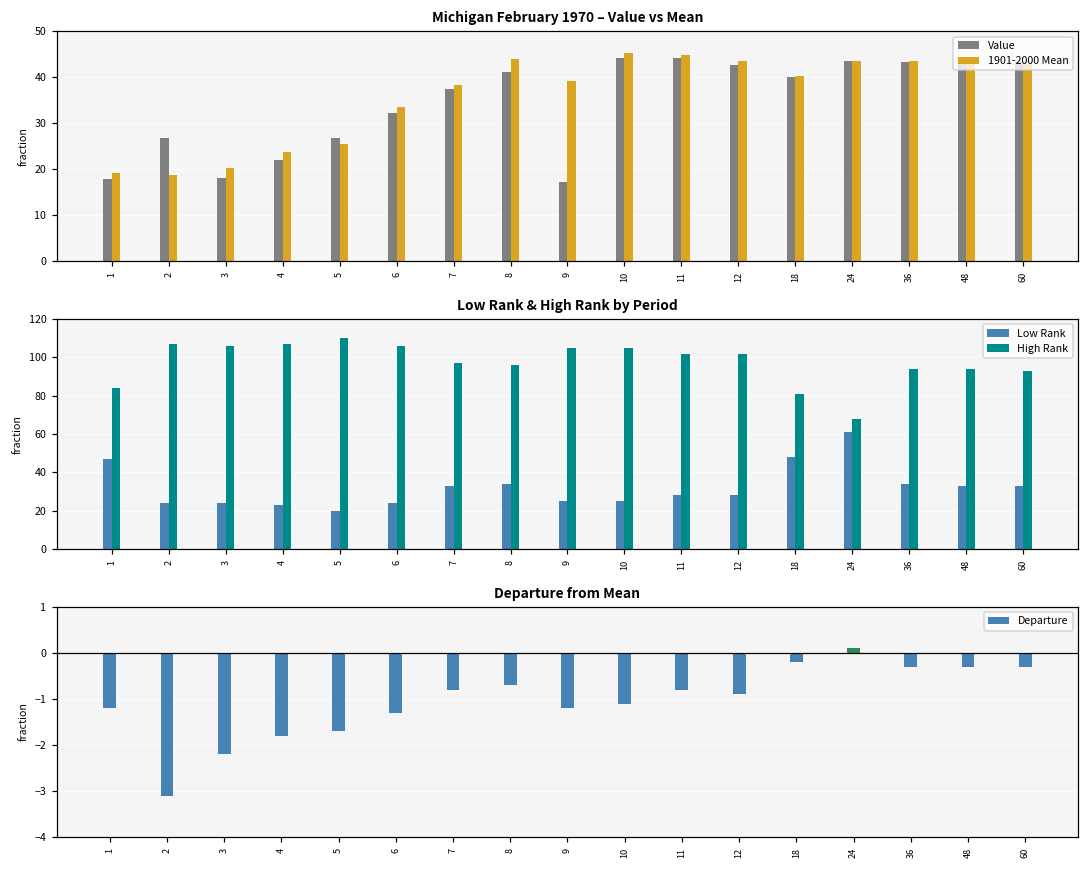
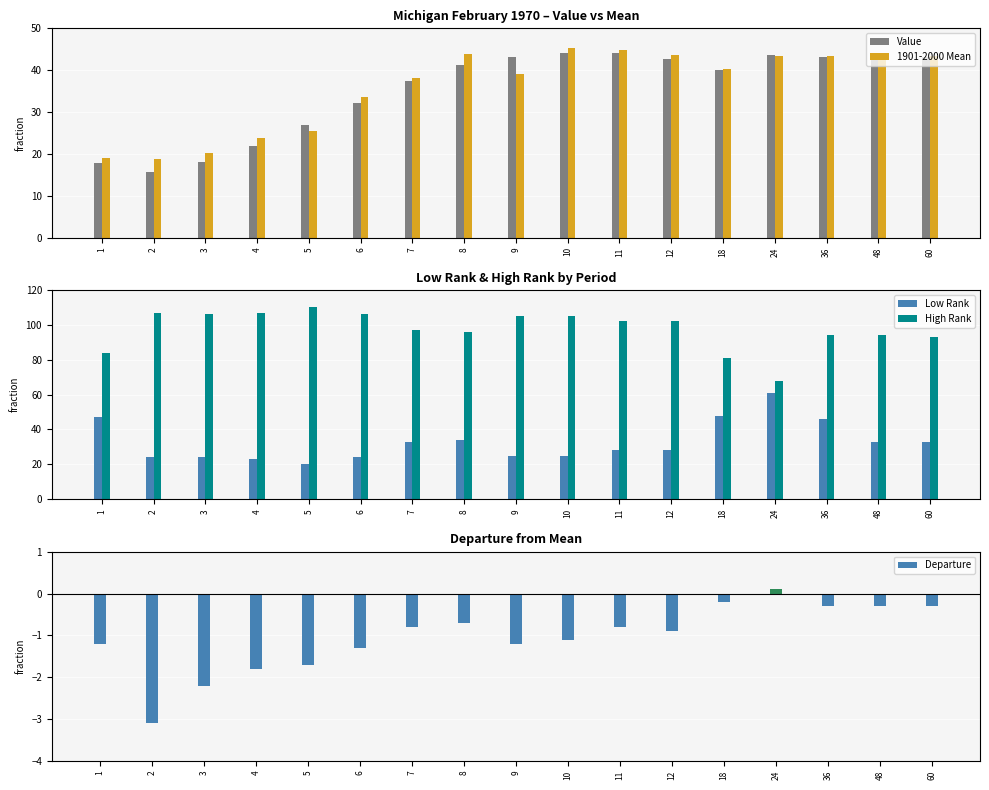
  {
    "Michigan February 1970 – Value vs Mean": {
      "Value": {
        "1": 18,
-       "2": 27,
+       "2": 16,
        "3": 18,
        "4": 22,
        "5": 27,
        "6": 32,
        "7": 37,
        "8": 41,
-       "9": 17,
+       "9": 43,
        "10": 44,
        "11": 44,
        "12": 43,
        "18": 40,
        "24": 44,
        "36": 43
      },
      "1901-2000 Mean": {
        "1": 19,
        "2": 19,
        "3": 20,
        "4": 24,
        "5": 26,
        "6": 34,
        "7": 38,
        "8": 44,
        "9": 39,
        "10": 45,
        "11": 45,
        "12": 44,
        "18": 40,
        "24": 44,
        "36": 44
      }
    },
    "Low Rank & High Rank by Period": {
      "Low Rank": {
        "1": 47,
        "2": 24,
        "3": 24,
        "4": 23,
        "5": 20,
        "6": 24,
        "7": 33,
        "8": 34,
        "9": 25,
        "10": 25,
        "11": 28,
        "12": 28,
        "18": 48,
        "24": 61,
-       "36": 34,
+       "36": 46,
        "48": 33,
        "60": 33
      },
      "High Rank": {
        "1": 84,
        "2": 107,
        "3": 106,
        "4": 107,
        "5": 110,
        "6": 106,
        "7": 97,
        "8": 96,
        "9": 105,
        "10": 105,
        "11": 102,
        "12": 102,
        "18": 81,
        "24": 68,
        "36": 94,
        "48": 94,
        "60": 93
      }
    },
    "Departure from Mean": {
      "1": -1.2,
      "2": -3.1,
      "3": -2.2,
      "4": -1.8,
      "5": -1.7,
      "6": -1.3,
      "7": -0.8,
      "8": -0.7,
      "9": -1.2,
      "10": -1.1,
      "11": -0.8,
      "12": -0.9,
      "18": -0.2,
      "24": 0.1,
      "36": -0.3,
      "48": -0.3,
      "60": -0.3
    }
  }
